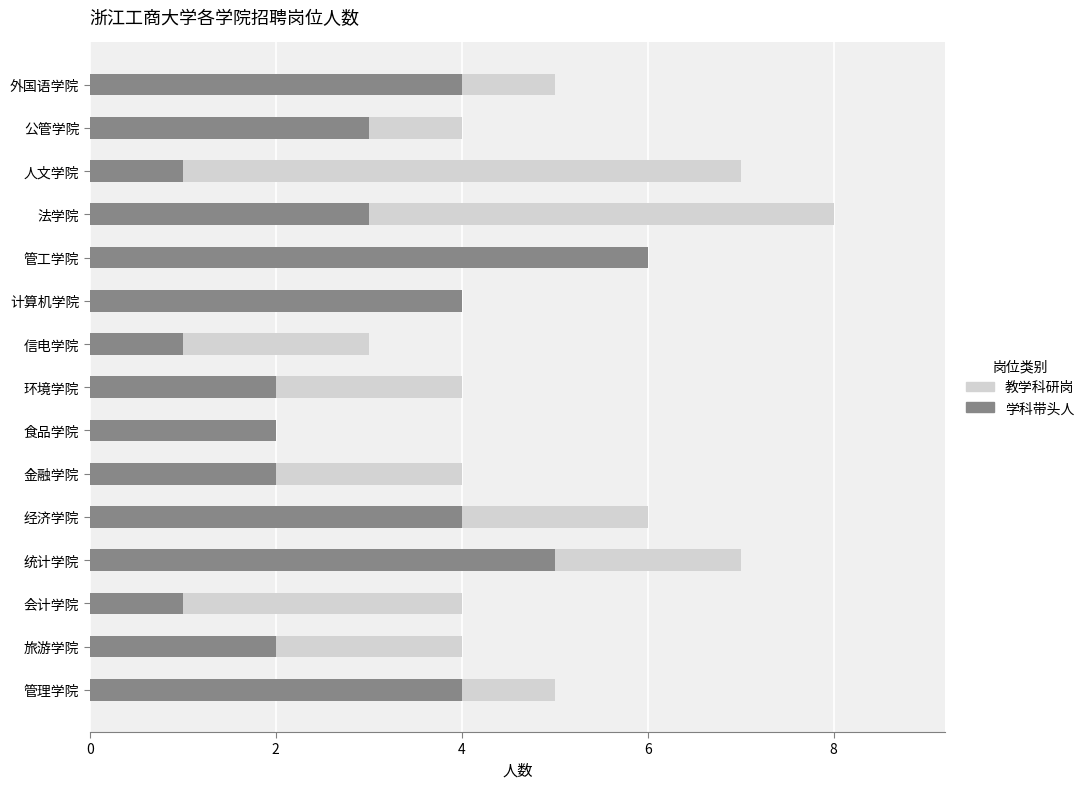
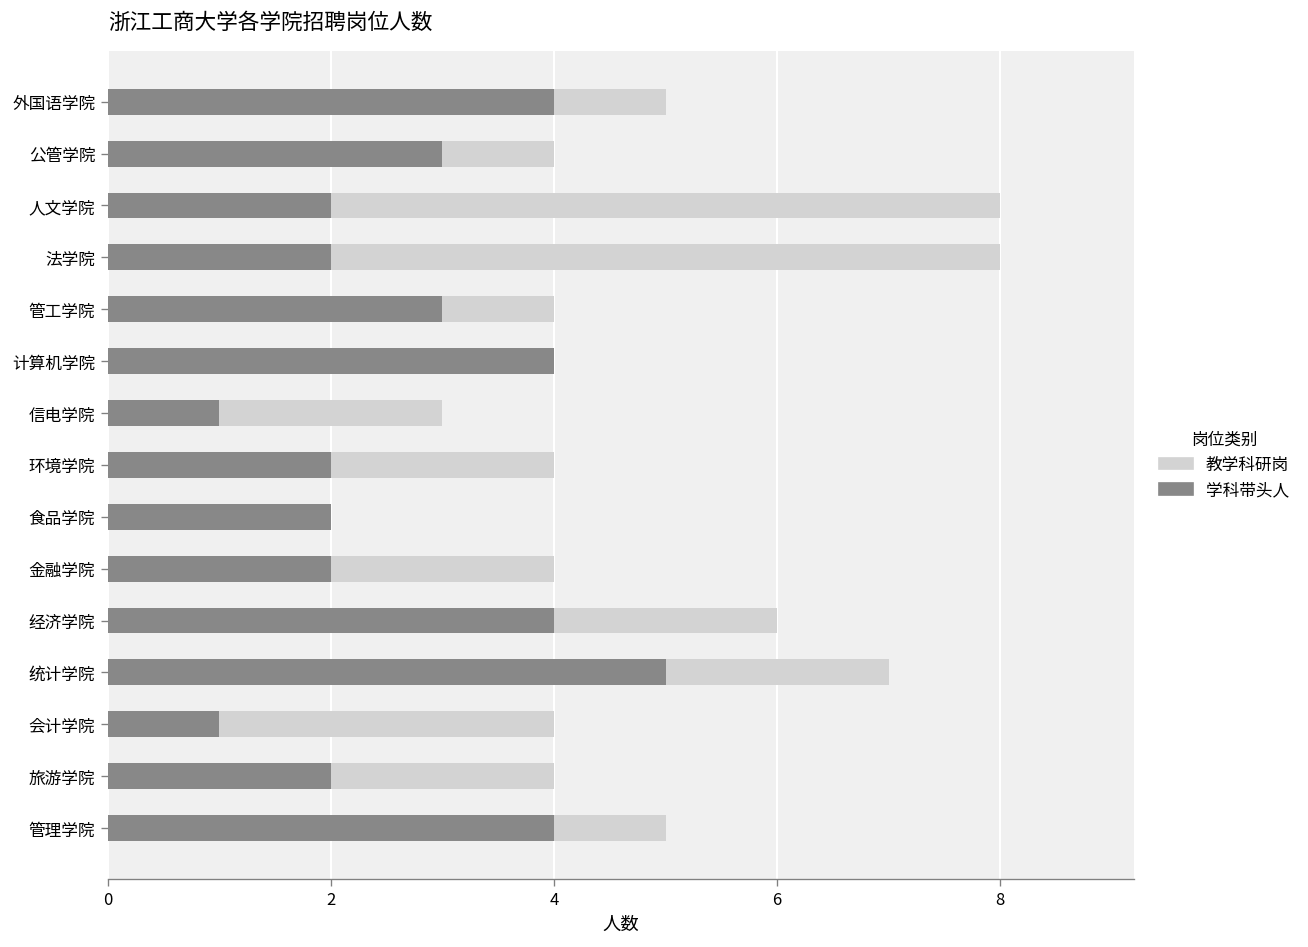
  {
    "教学科研岗": {
      "外国语学院": 5,
      "公管学院": 4,
-     "人文学院": 7,
+     "人文学院": 8,
      "法学院": 8,
      "信电学院": 3,
      "环境学院": 4,
      "食品学院": 2,
      "金融学院": 4,
      "经济学院": 6,
      "统计学院": 7,
      "会计学院": 4,
      "旅游学院": 4,
      "管理学院": 5
    },
    "学科带头人": {
-     "人文学院": 1,
-     "法学院": 3,
-     "管工学院": 6,
+     "人文学院": 2,
+     "法学院": 2,
+     "管工学院": 3,
      "计算机学院": 4,
      "食品学院": 2
    }
  }
